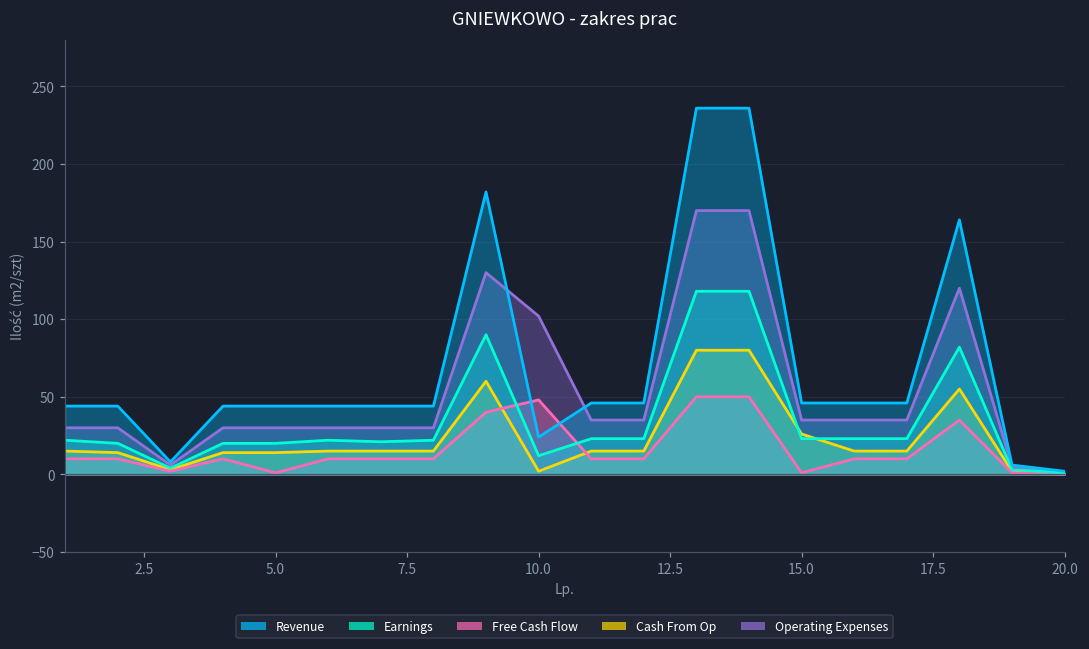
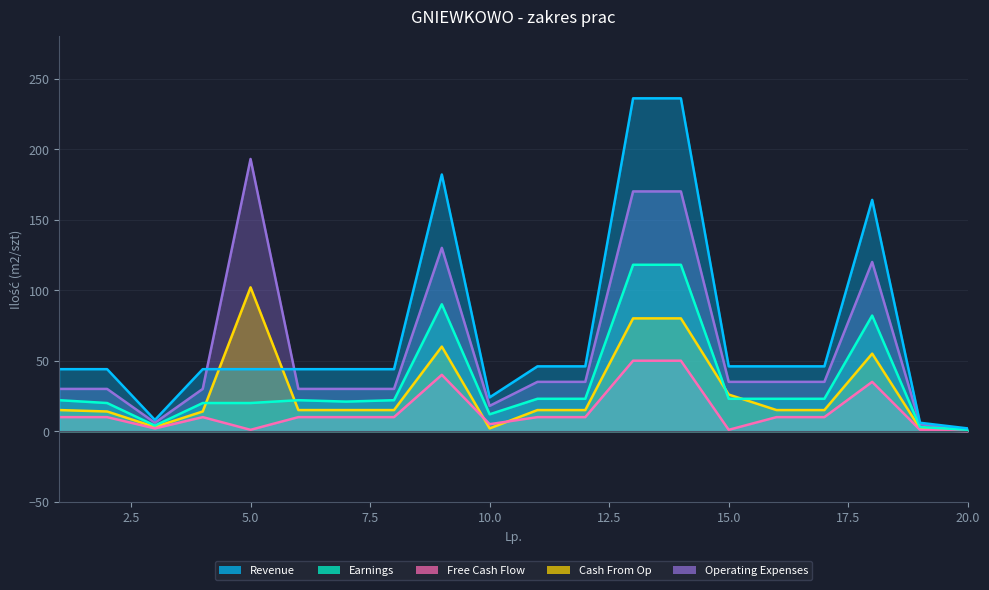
  {
    "Operating Expenses": {
-     "5.0": 30,
-     "10.0": 102,
+     "5.0": 193,
+     "10.0": 18,
      "15.0": 35
    },
    "Cash From Op": {
-     "5.0": 14,
+     "5.0": 102,
      "10.0": 2,
      "15.0": 26
    },
    "Free Cash Flow": {
      "5.0": 1,
-     "10.0": 48,
+     "10.0": 5,
      "15.0": 1
    }
  }
